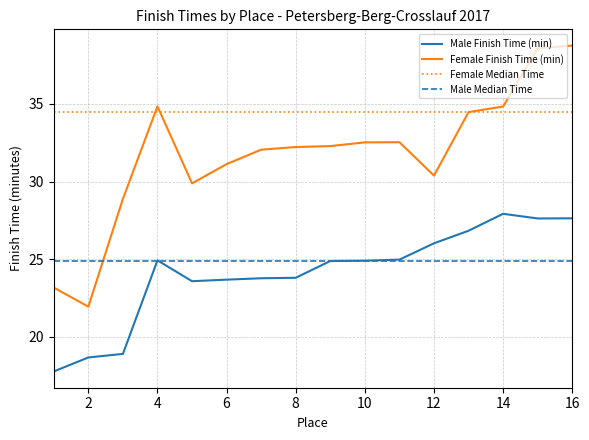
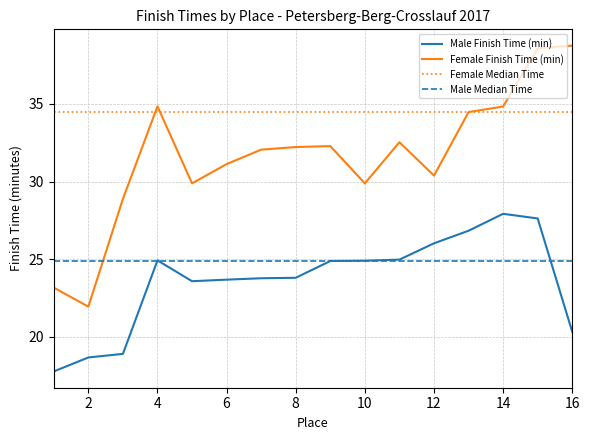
  {
    "Male Finish Time (min)": {
      "2": 18.7,
      "4": 24.9,
      "6": 23.7,
      "8": 23.8,
      "10": 24.9,
      "12": 26.0,
      "14": 27.9,
-     "16": 27.6
+     "16": 20.3
    },
    "Female Finish Time (min)": {
      "2": 21.9,
      "4": 34.8,
      "6": 31.1,
      "8": 32.2,
-     "10": 32.5,
+     "10": 29.9,
      "12": 30.4,
      "14": 34.8,
      "16": 38.8
    }
  }
